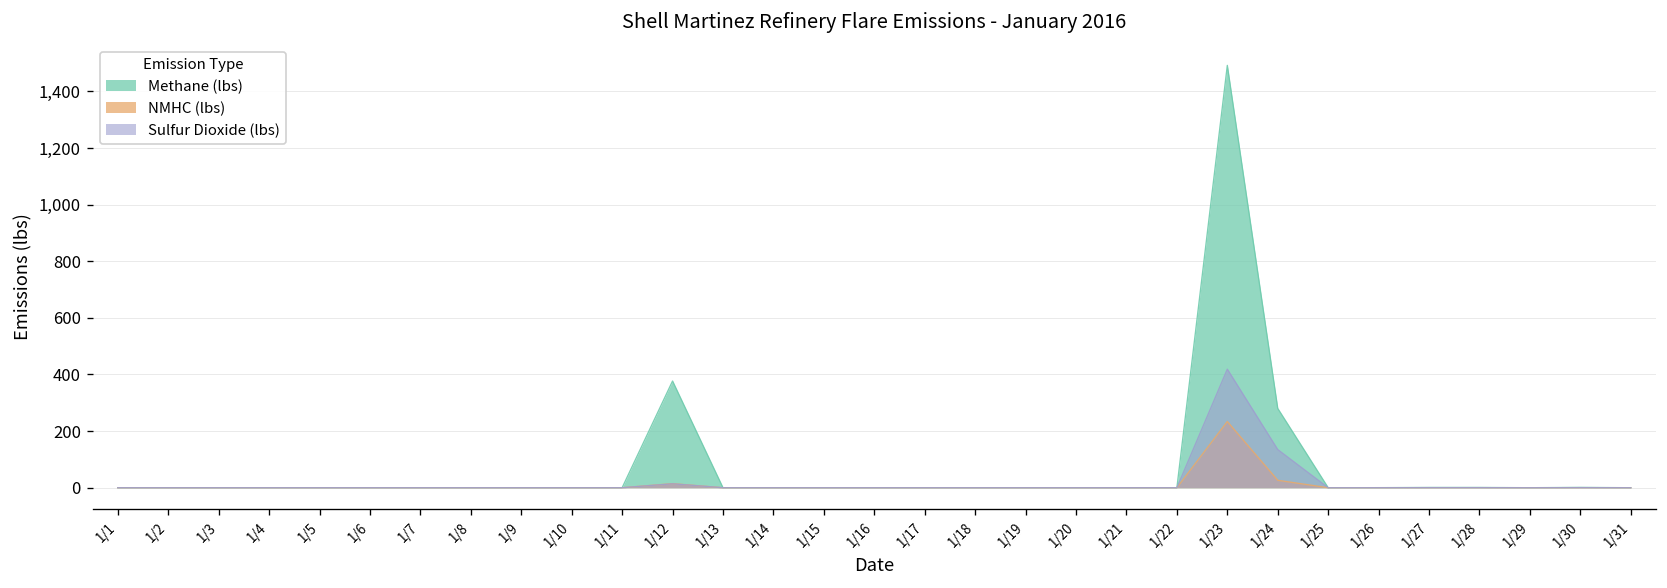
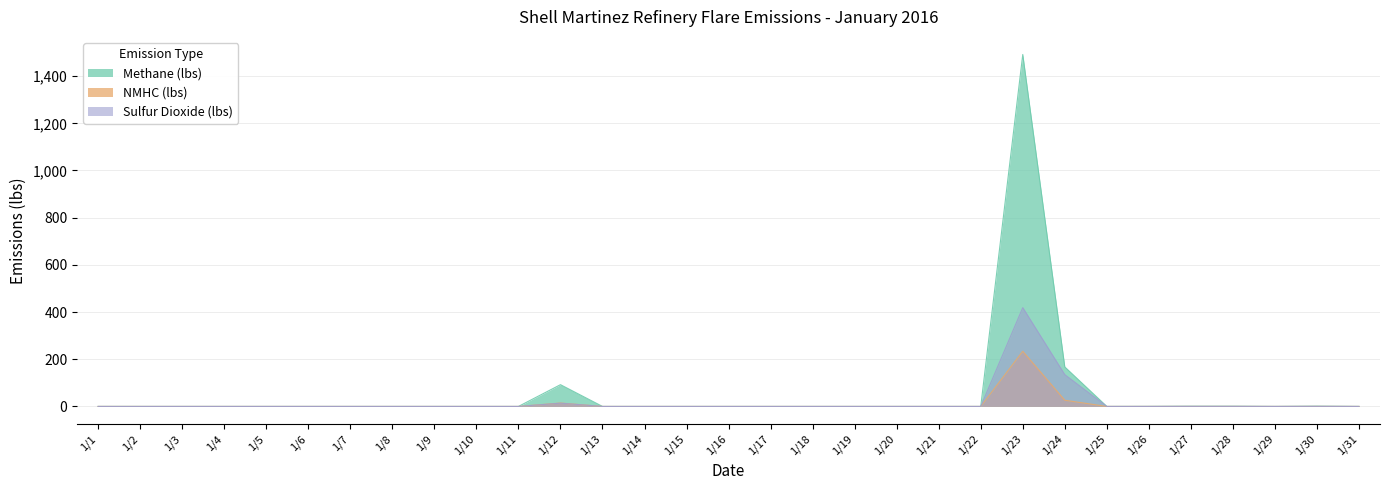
  {
    "Methane (lbs)": {
-     "1/12": "380",
+     "1/12": "90",
      "1/23": "1,490",
-     "1/24": "280"
+     "1/24": "170"
    },
    "NMHC (lbs)": {
      "1/23": "230",
      "1/24": "30"
    },
    "Sulfur Dioxide (lbs)": {
      "1/23": "420",
      "1/24": "130"
    }
  }
